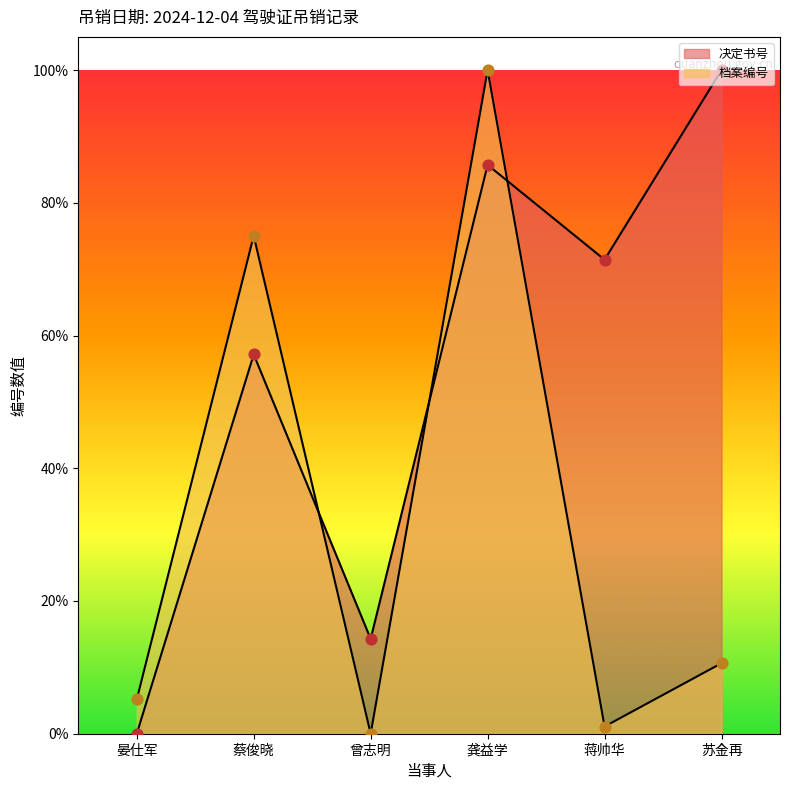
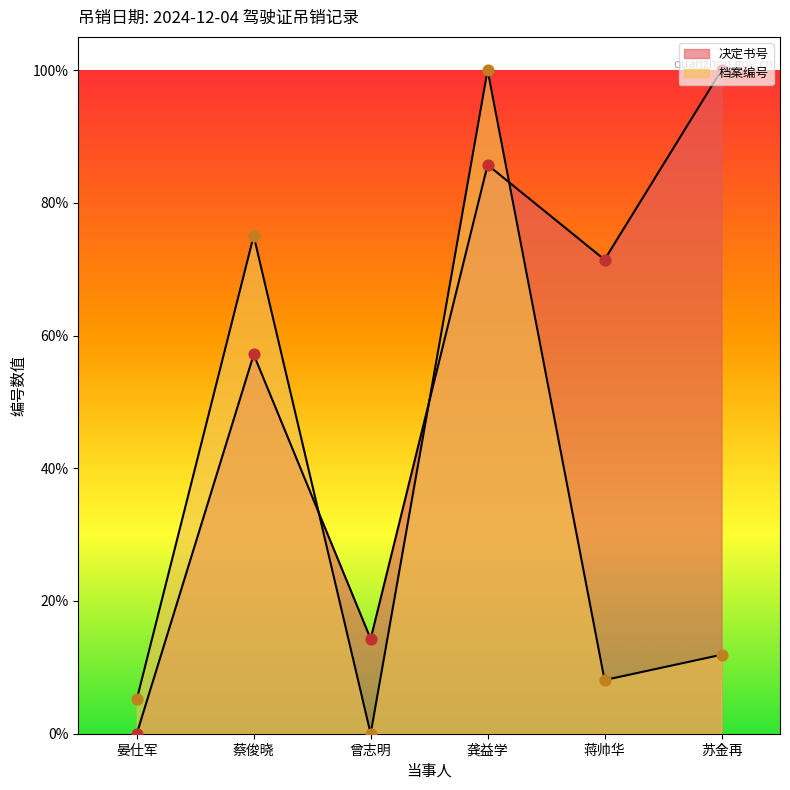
  {
    "决定书号": {
      "晏仕军": "0%",
      "蔡俊晓": "57%",
      "曾志明": "14%",
      "龚益学": "86%",
      "蒋帅华": "71%"
    },
    "档案编号": {
      "晏仕军": "5%",
      "蔡俊晓": "75%",
      "曾志明": "0%",
      "龚益学": "100%",
-     "蒋帅华": "1%",
-     "苏金再": "11%"
+     "蒋帅华": "8%",
+     "苏金再": "12%"
    }
  }
